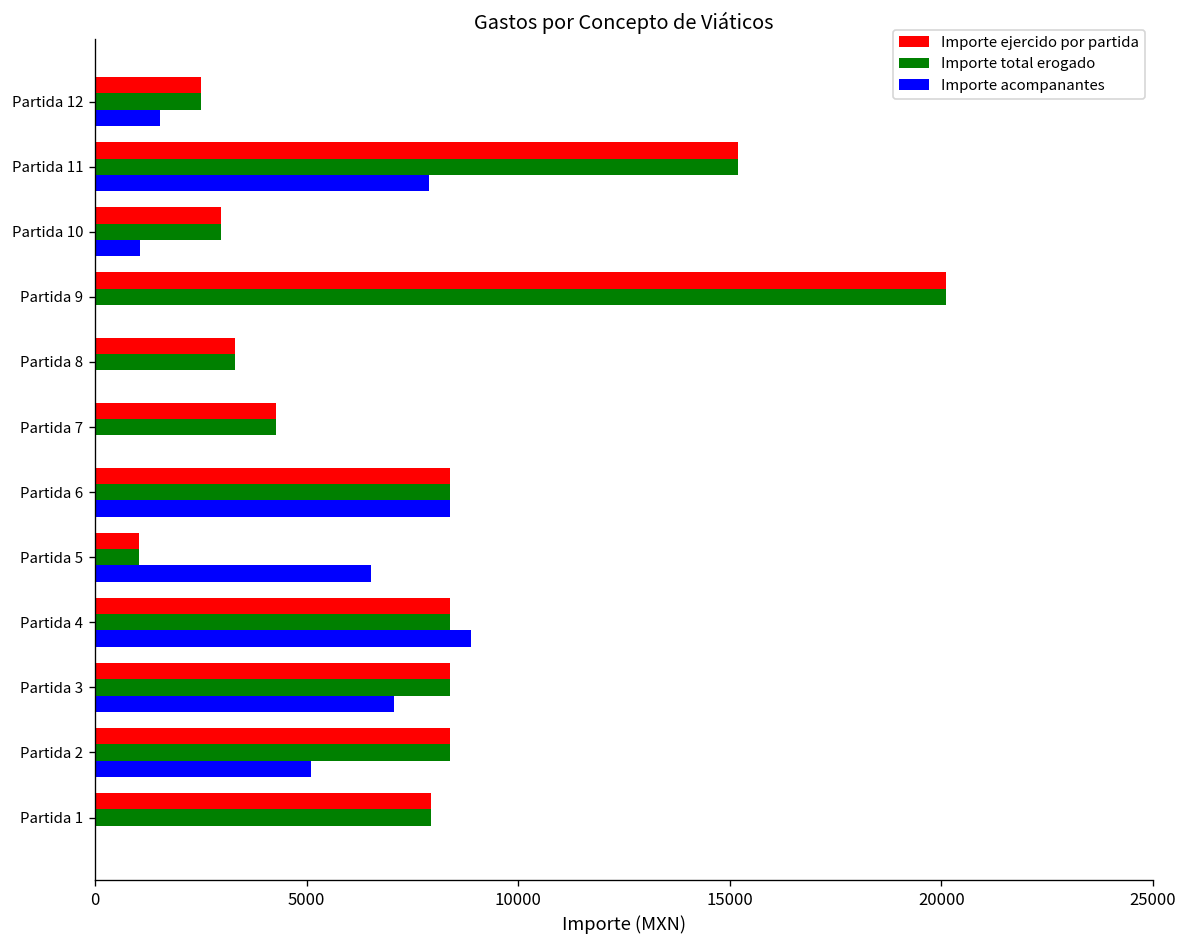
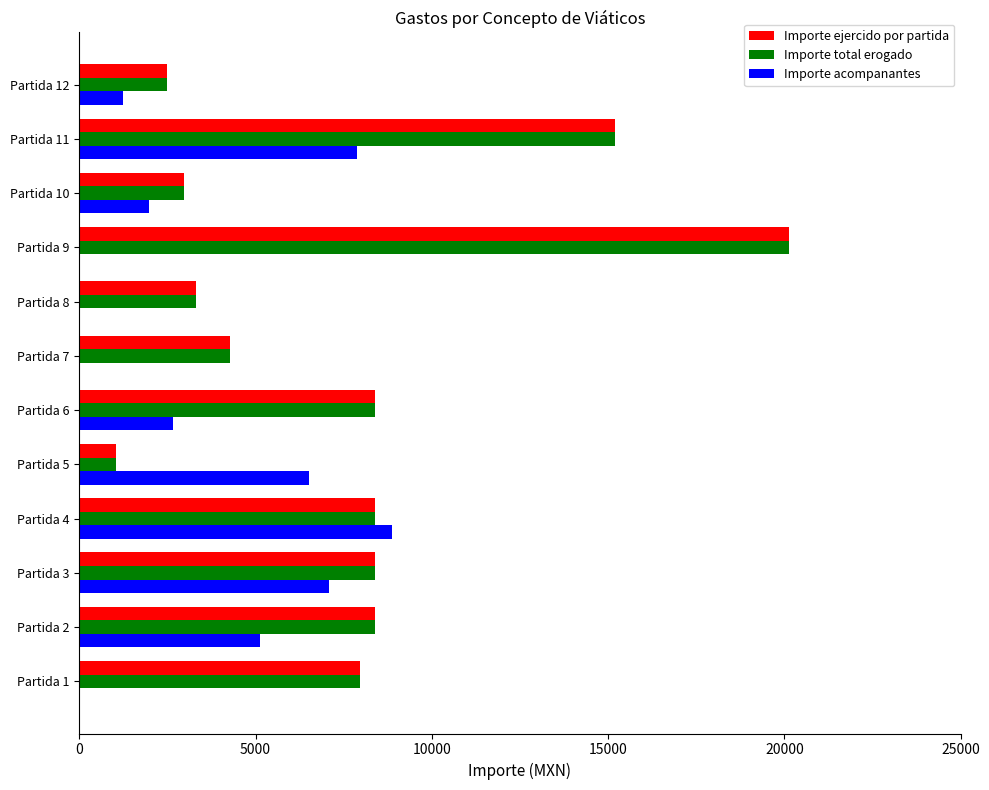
  {
    "Importe ejercido por partida": {
      "Partida 12": 2500,
      "Partida 11": 15200,
      "Partida 10": 3000,
      "Partida 9": 20100,
      "Partida 8": 3300,
      "Partida 7": 4300,
      "Partida 6": 8400,
      "Partida 5": 1100,
      "Partida 4": 8400,
      "Partida 3": 8400,
      "Partida 2": 8400,
      "Partida 1": 7900
    },
    "Importe total erogado": {
      "Partida 12": 2500,
      "Partida 11": 15200,
      "Partida 10": 3000,
      "Partida 9": 20100,
      "Partida 8": 3300,
      "Partida 7": 4300,
      "Partida 6": 8400,
      "Partida 5": 1100,
      "Partida 4": 8400,
      "Partida 3": 8400,
      "Partida 2": 8400,
      "Partida 1": 7900
    },
    "Importe acompanantes": {
-     "Partida 12": 1500,
+     "Partida 12": 1300,
      "Partida 11": 7900,
-     "Partida 10": 1100,
+     "Partida 10": 2000,
      "Partida 9": 0,
      "Partida 8": 0,
      "Partida 7": 0,
-     "Partida 6": 8400,
+     "Partida 6": 2700,
      "Partida 5": 6500,
      "Partida 4": 8900,
      "Partida 3": 7100,
      "Partida 2": 5100,
      "Partida 1": 0
    }
  }
